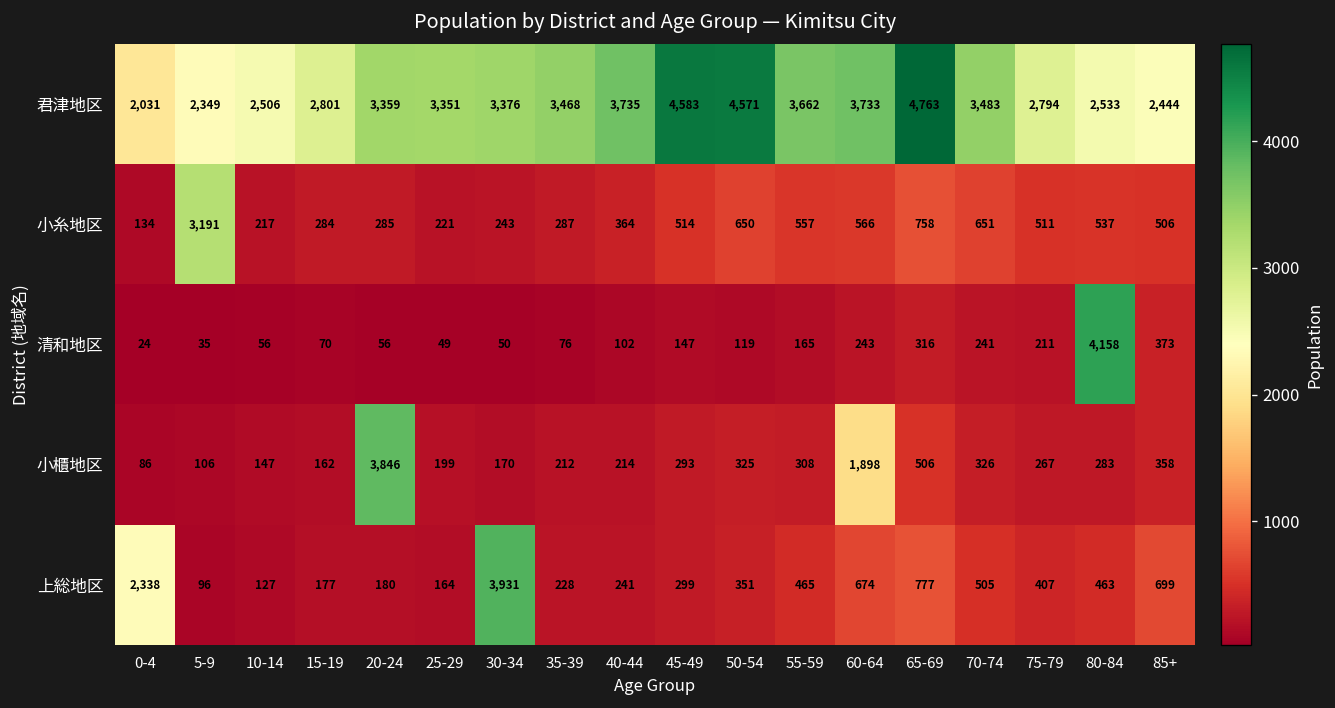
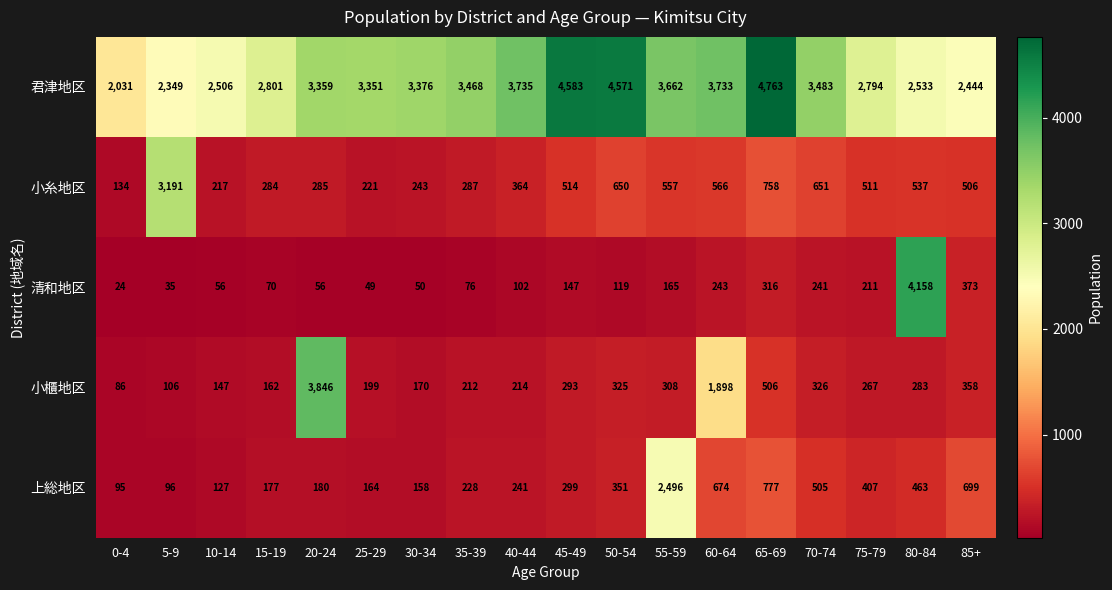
  {
    "君津地区": {
      "0-4": "2,031",
      "5-9": "2,349",
      "10-14": "2,506",
      "15-19": "2,801",
      "20-24": "3,359",
      "25-29": "3,351",
      "30-34": "3,376",
      "35-39": "3,468",
      "40-44": "3,735",
      "45-49": "4,583",
      "50-54": "4,571",
      "55-59": "3,662",
      "60-64": "3,733",
      "65-69": "4,763",
      "70-74": "3,483",
      "75-79": "2,794",
      "80-84": "2,533",
      "85+": "2,444"
    },
    "小糸地区": {
      "0-4": "134",
      "5-9": "3,191",
      "10-14": "217",
      "15-19": "284",
      "20-24": "285",
      "25-29": "221",
      "30-34": "243",
      "35-39": "287",
      "40-44": "364",
      "45-49": "514",
      "50-54": "650",
      "55-59": "557",
      "60-64": "566",
      "65-69": "758",
      "70-74": "651",
      "75-79": "511",
      "80-84": "537",
      "85+": "506"
    },
    "清和地区": {
      "0-4": "24",
      "5-9": "35",
      "10-14": "56",
      "15-19": "70",
      "20-24": "56",
      "25-29": "49",
      "30-34": "50",
      "35-39": "76",
      "40-44": "102",
      "45-49": "147",
      "50-54": "119",
      "55-59": "165",
      "60-64": "243",
      "65-69": "316",
      "70-74": "241",
      "75-79": "211",
      "80-84": "4,158",
      "85+": "373"
    },
    "小櫃地区": {
      "0-4": "86",
      "5-9": "106",
      "10-14": "147",
      "15-19": "162",
      "20-24": "3,846",
      "25-29": "199",
      "30-34": "170",
      "35-39": "212",
      "40-44": "214",
      "45-49": "293",
      "50-54": "325",
      "55-59": "308",
      "60-64": "1,898",
      "65-69": "506",
      "70-74": "326",
      "75-79": "267",
      "80-84": "283",
      "85+": "358"
    },
    "上総地区": {
-     "0-4": "2,338",
+     "0-4": "95",
      "5-9": "96",
      "10-14": "127",
      "15-19": "177",
      "20-24": "180",
      "25-29": "164",
-     "30-34": "3,931",
+     "30-34": "158",
      "35-39": "228",
      "40-44": "241",
      "45-49": "299",
      "50-54": "351",
-     "55-59": "465",
+     "55-59": "2,496",
      "60-64": "674",
      "65-69": "777",
      "70-74": "505",
      "75-79": "407",
      "80-84": "463",
      "85+": "699"
    }
  }
